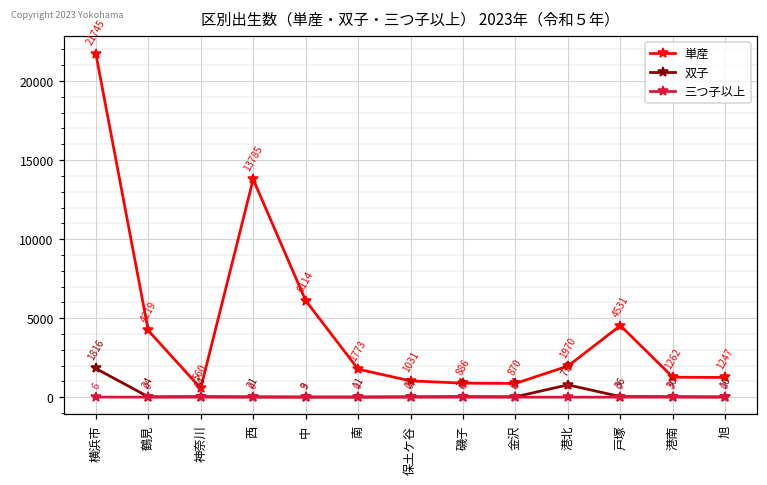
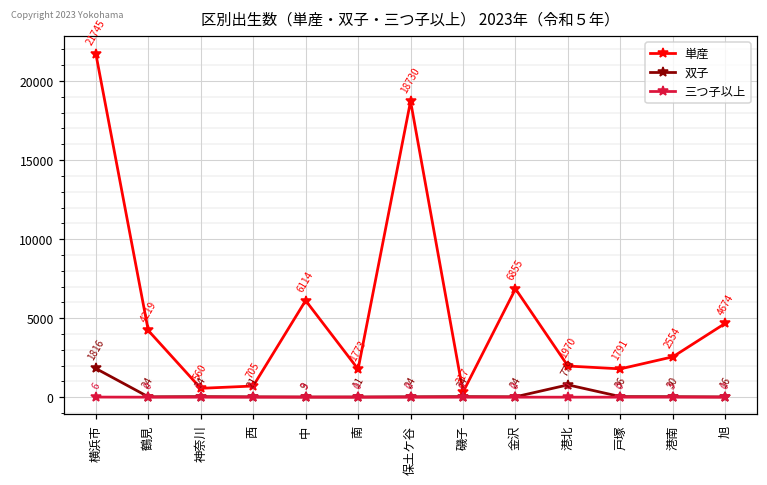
  {
    "単産": {
      "横浜市": 21745,
      "鶴見": 4219,
-     "西": 13785,
+     "西": 705,
      "中": 6114,
      "南": 1773,
-     "保土ケ谷": 1031,
-     "磯子": 886,
-     "金沢": 870,
+     "保土ケ谷": 18730,
+     "磯子": 317,
+     "金沢": 6855,
      "港北": 1970,
-     "戸塚": 4531,
-     "港南": 1262,
-     "旭": 1247
+     "戸塚": 1791,
+     "港南": 2554,
+     "旭": 4674
    },
    "双子": {
      "横浜市": 1816
    },
    "三つ子以上": {
      "横浜市": 6
    }
  }
